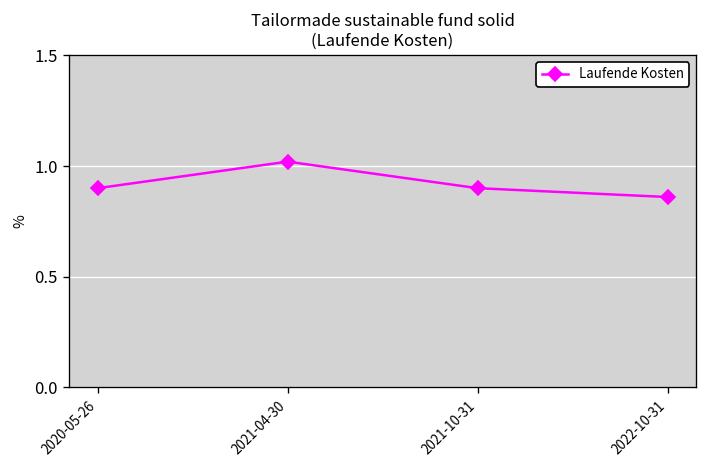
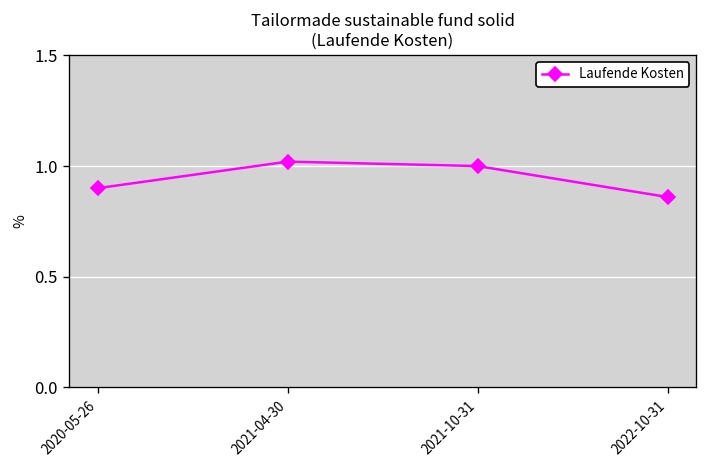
  {
    "2020-05-26": 0.9,
    "2021-04-30": 1.02,
-   "2021-10-31": 0.9,
+   "2021-10-31": 1.0,
    "2022-10-31": 0.86
  }
